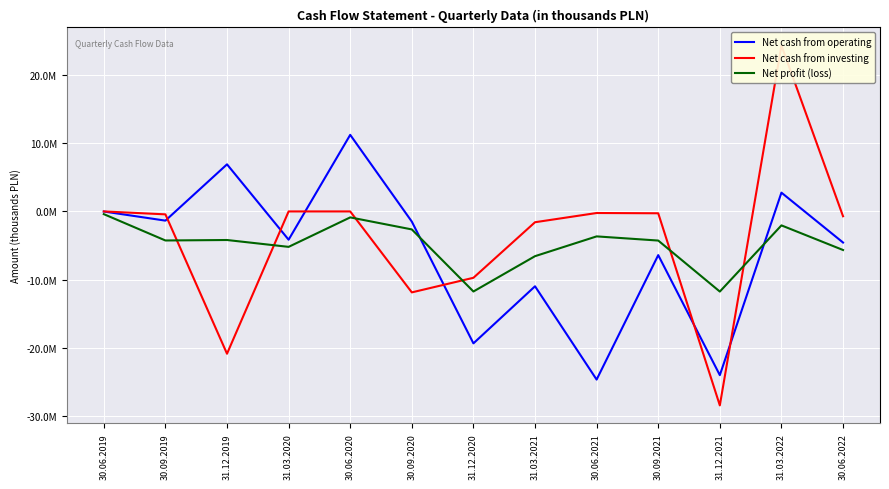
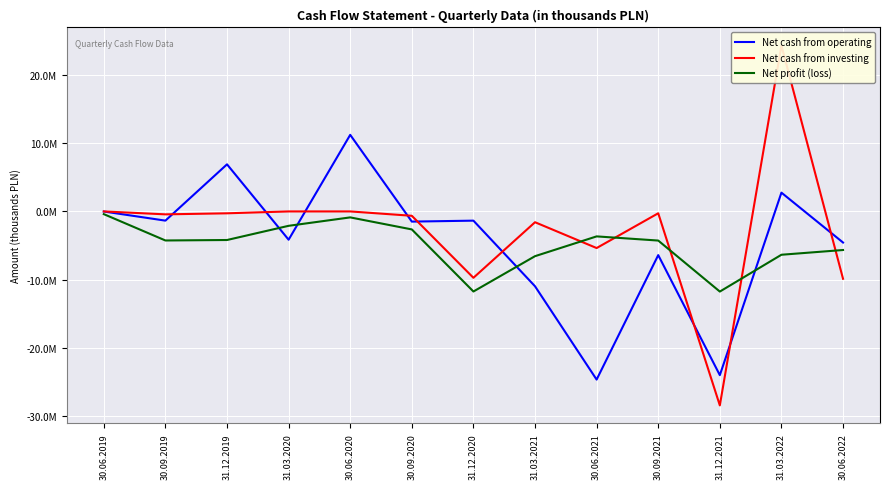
  {
    "Net cash from operating": {
      "30.09.2019": -1000000,
      "31.12.2019": 7000000,
      "31.03.2020": -4000000,
      "30.06.2020": 11000000,
      "30.09.2020": -1000000,
-     "31.12.2020": -19000000,
+     "31.12.2020": -1000000,
      "31.03.2021": -11000000,
      "30.06.2021": -25000000,
      "30.09.2021": -6000000,
      "31.12.2021": -24000000,
      "31.03.2022": 3000000,
      "30.06.2022": -5000000
    },
    "Net cash from investing": {
      "30.09.2019": 0,
-     "31.12.2019": -21000000,
+     "31.12.2019": 0,
      "31.03.2020": 0,
      "30.06.2020": 0,
-     "30.09.2020": -12000000,
+     "30.09.2020": -1000000,
      "31.12.2020": -10000000,
      "31.03.2021": -2000000,
-     "30.06.2021": 0,
+     "30.06.2021": -5000000,
      "30.09.2021": 0,
      "31.12.2021": -28000000,
-     "30.06.2022": -1000000
+     "30.06.2022": -10000000
    },
    "Net profit (loss)": {
      "30.06.2019": 0,
      "30.09.2019": -4000000,
      "31.12.2019": -4000000,
-     "31.03.2020": -5000000,
+     "31.03.2020": -2000000,
      "30.06.2020": -1000000,
      "30.09.2020": -3000000,
      "31.12.2020": -12000000,
      "31.03.2021": -7000000,
      "30.06.2021": -4000000,
      "30.09.2021": -4000000,
      "31.12.2021": -12000000,
-     "31.03.2022": -2000000,
+     "31.03.2022": -6000000,
      "30.06.2022": -6000000
    }
  }
